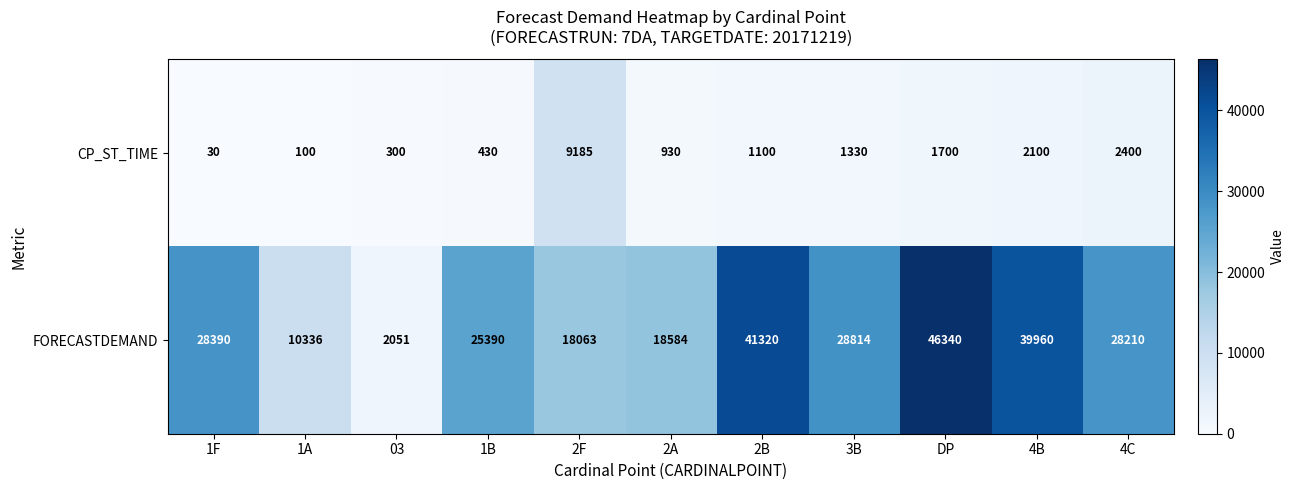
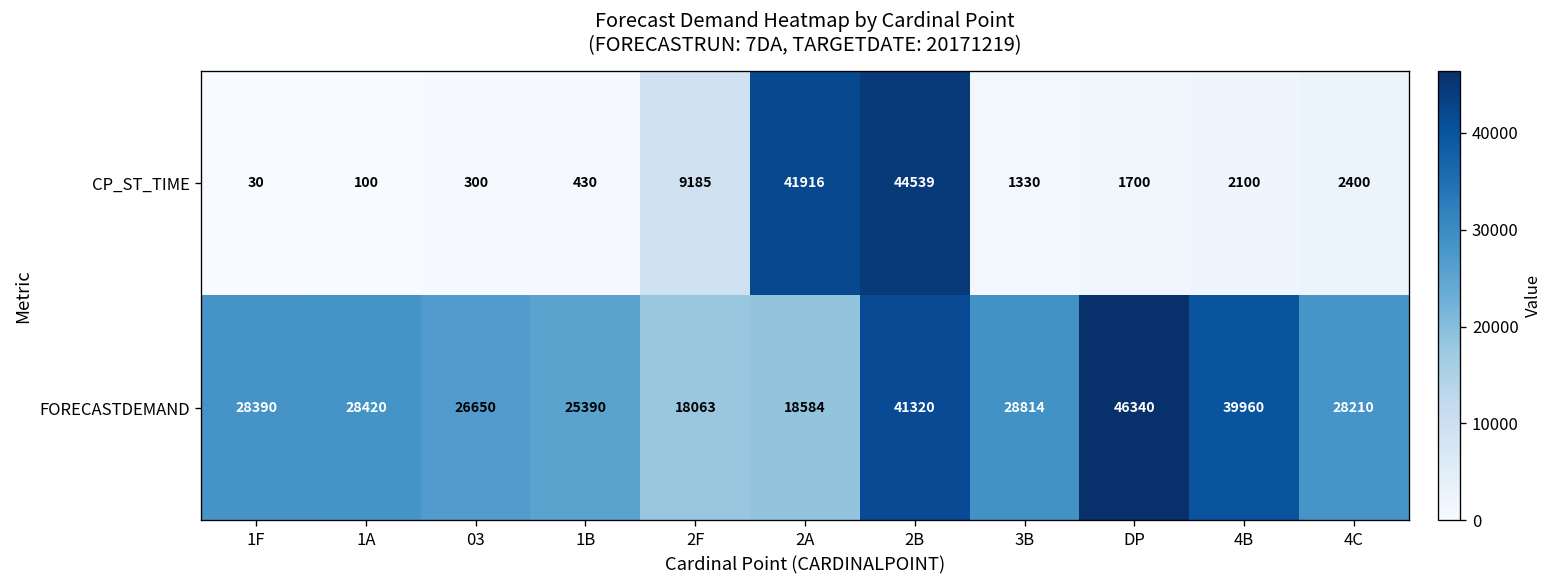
  {
    "CP_ST_TIME": {
      "1F": 30,
      "1A": 100,
      "03": 300,
      "1B": 430,
      "2F": 9185,
-     "2A": 930,
-     "2B": 1100,
+     "2A": 41916,
+     "2B": 44539,
      "3B": 1330,
      "DP": 1700,
      "4B": 2100,
      "4C": 2400
    },
    "FORECASTDEMAND": {
      "1F": 28390,
-     "1A": 10336,
-     "03": 2051,
+     "1A": 28420,
+     "03": 26650,
      "1B": 25390,
      "2F": 18063,
      "2A": 18584,
      "2B": 41320,
      "3B": 28814,
      "DP": 46340,
      "4B": 39960,
      "4C": 28210
    }
  }
